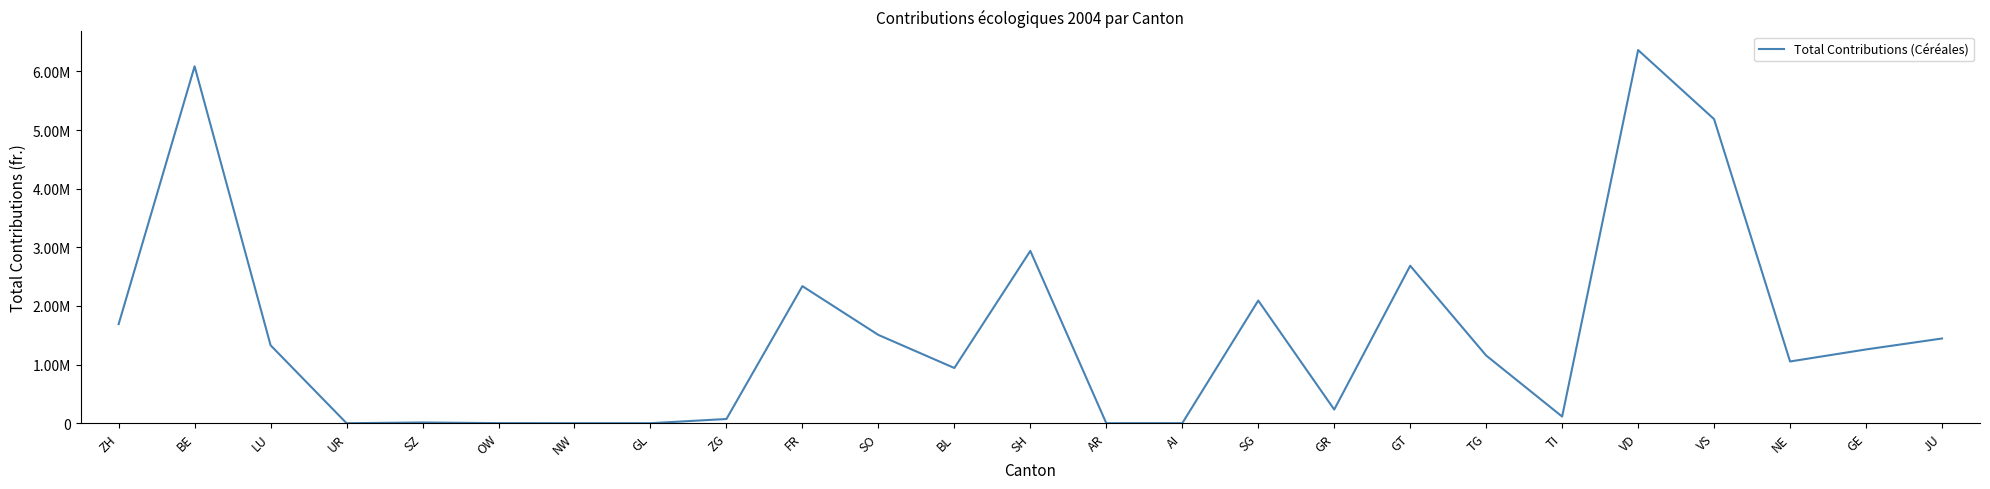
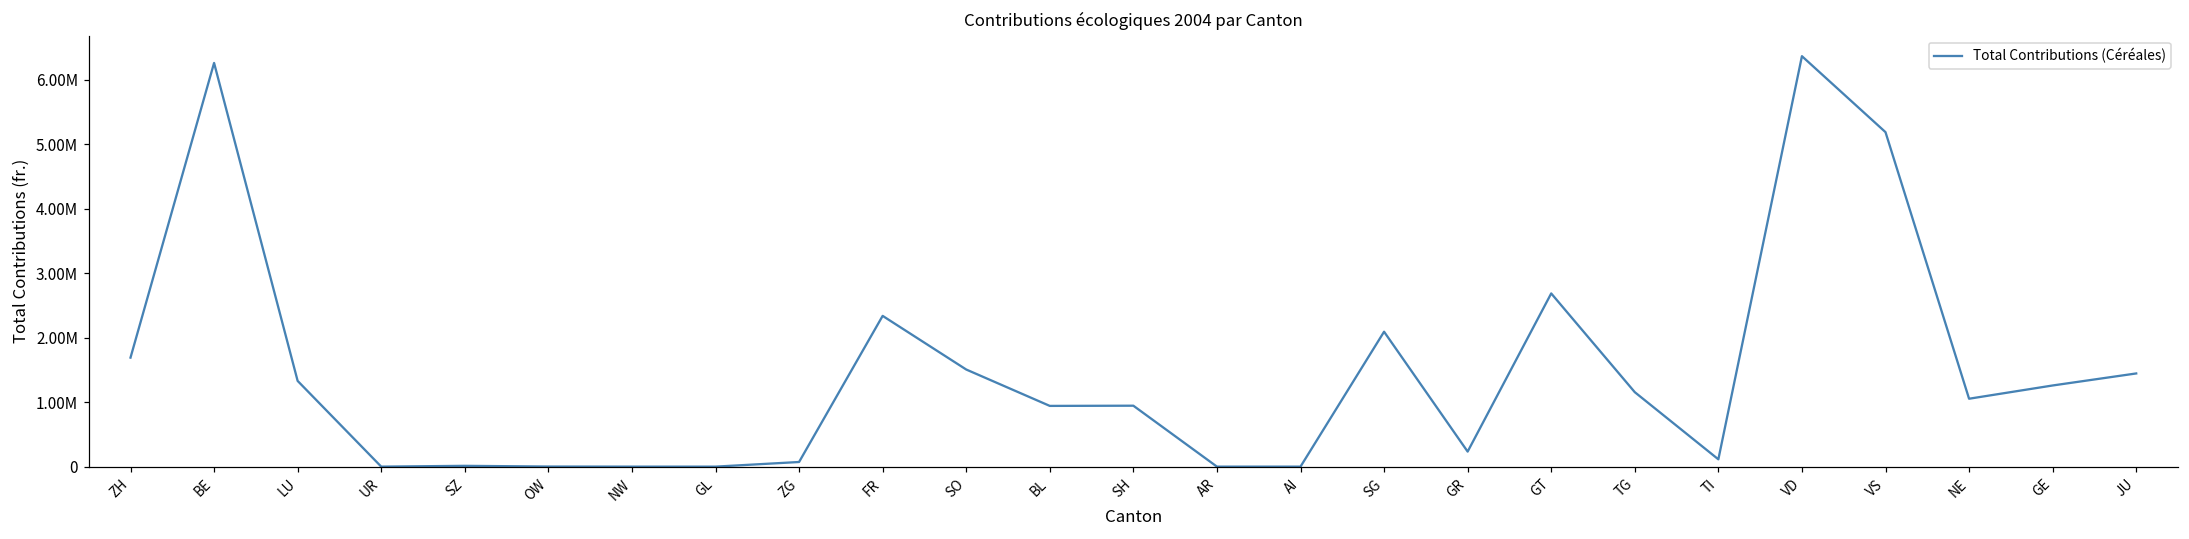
  {
    "ZH": 1700000,
-   "BE": 6100000,
+   "BE": 6300000,
    "LU": 1300000,
    "UR": 0,
    "SZ": 0,
    "OW": 0,
    "NW": 0,
    "GL": 0,
    "ZG": 100000,
    "FR": 2300000,
    "SO": 1500000,
    "BL": 900000,
-   "SH": 2900000,
+   "SH": 900000,
    "AR": 0,
    "AI": 0,
    "SG": 2100000,
    "GR": 200000,
    "GT": 2700000,
    "TG": 1200000,
    "TI": 100000,
    "VD": 6400000,
    "VS": 5200000,
    "NE": 1100000,
    "GE": 1300000,
    "JU": 1400000
  }
